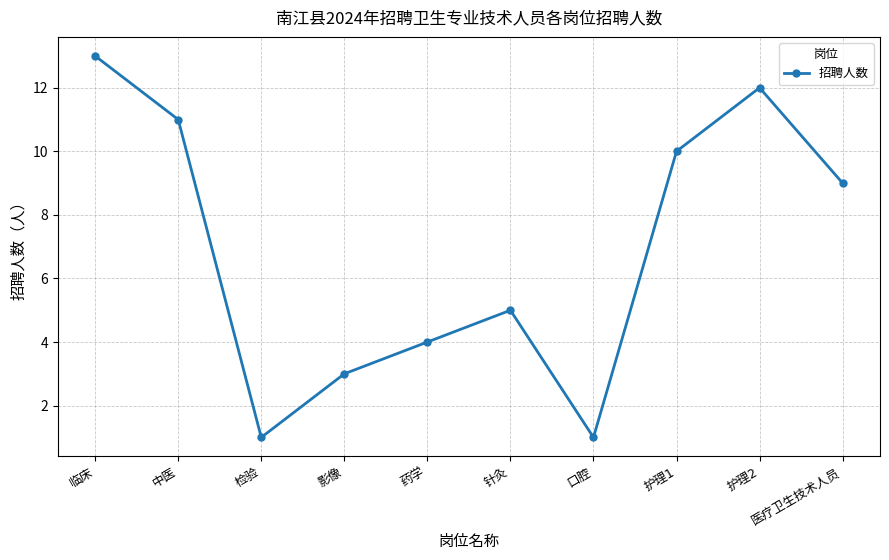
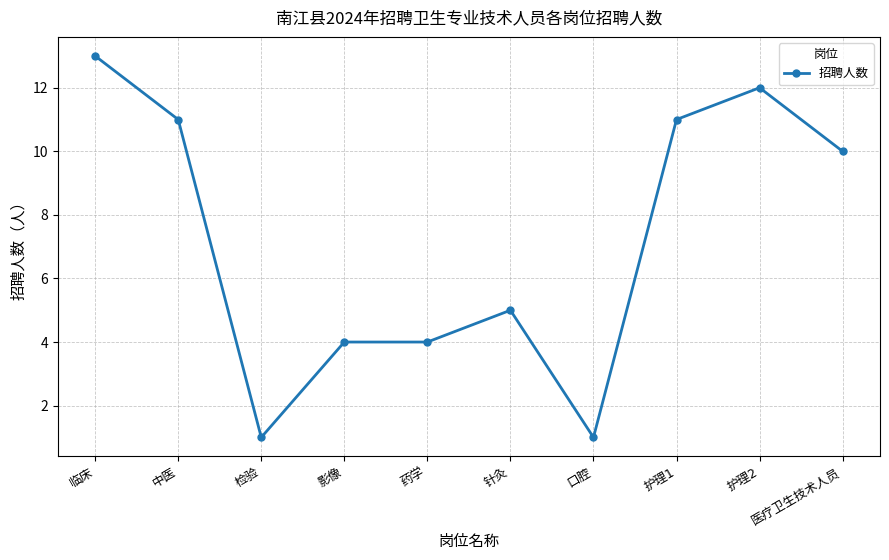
  {
    "临床": 13,
    "中医": 11,
    "检验": 1,
-   "影像": 3,
+   "影像": 4,
    "药学": 4,
    "针灸": 5,
    "口腔": 1,
-   "护理1": 10,
+   "护理1": 11,
    "护理2": 12,
-   "医疗卫生技术人员": 9
+   "医疗卫生技术人员": 10
  }
